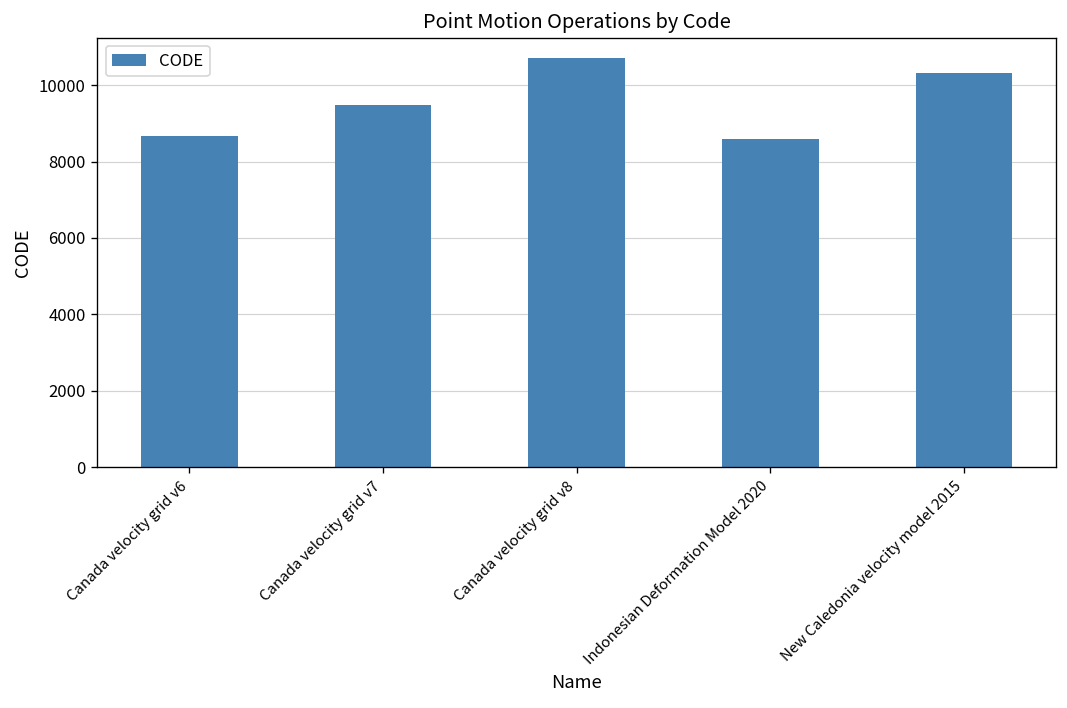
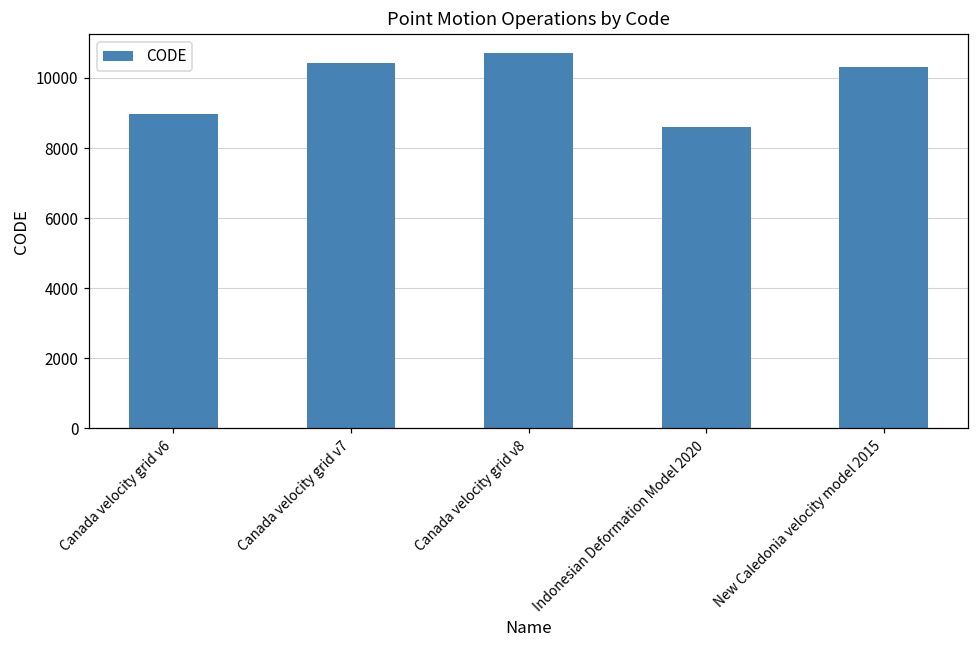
  {
-   "Canada velocity grid v6": 8700,
-   "Canada velocity grid v7": 9500,
+   "Canada velocity grid v6": 9000,
+   "Canada velocity grid v7": 10400,
    "Canada velocity grid v8": 10700,
    "Indonesian Deformation Model 2020": 8600,
    "New Caledonia velocity model 2015": 10300
  }
